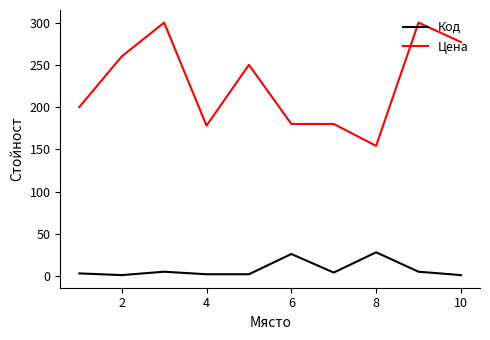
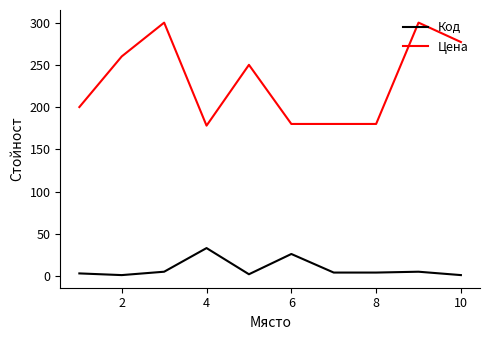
  {
    "Код": {
      "2": 0,
-     "4": 0,
+     "4": 30,
      "6": 30,
-     "8": 30,
+     "8": 0,
      "10": 0
    },
    "Цена": {
      "2": 260,
      "4": 180,
      "6": 180,
-     "8": 150,
+     "8": 180,
      "10": 280
    }
  }
